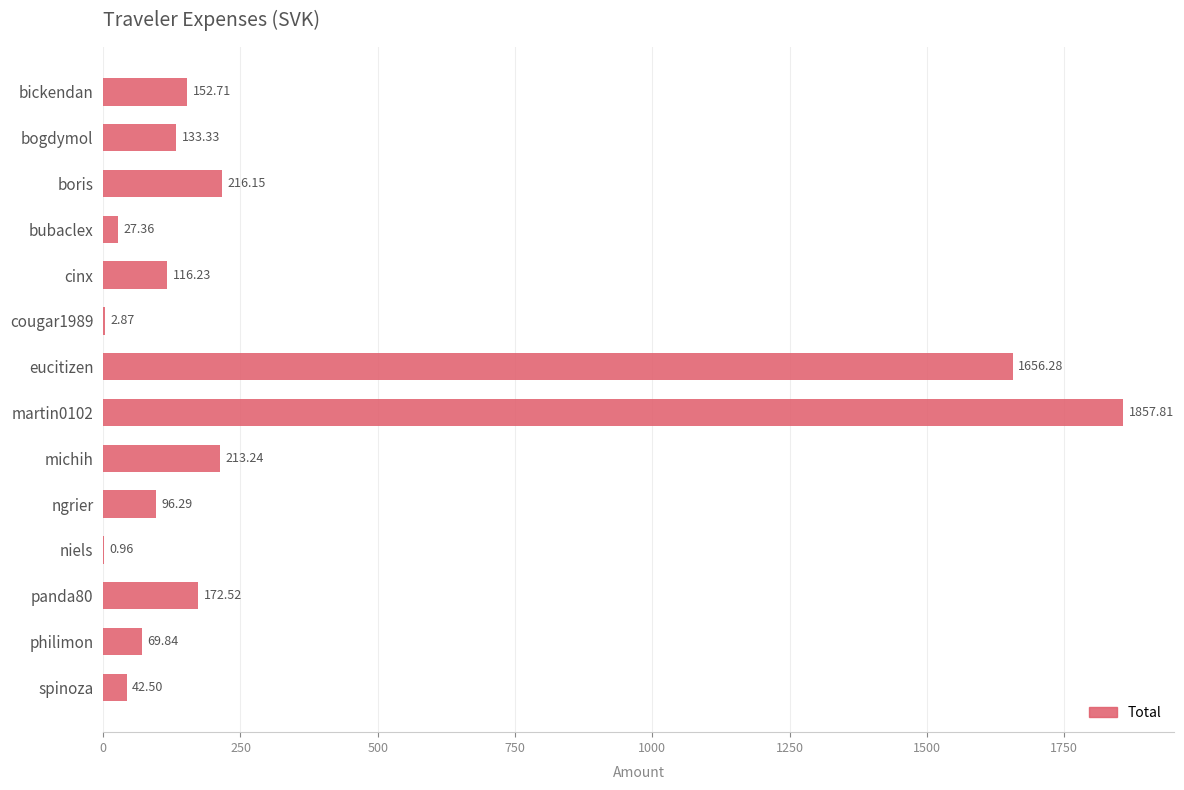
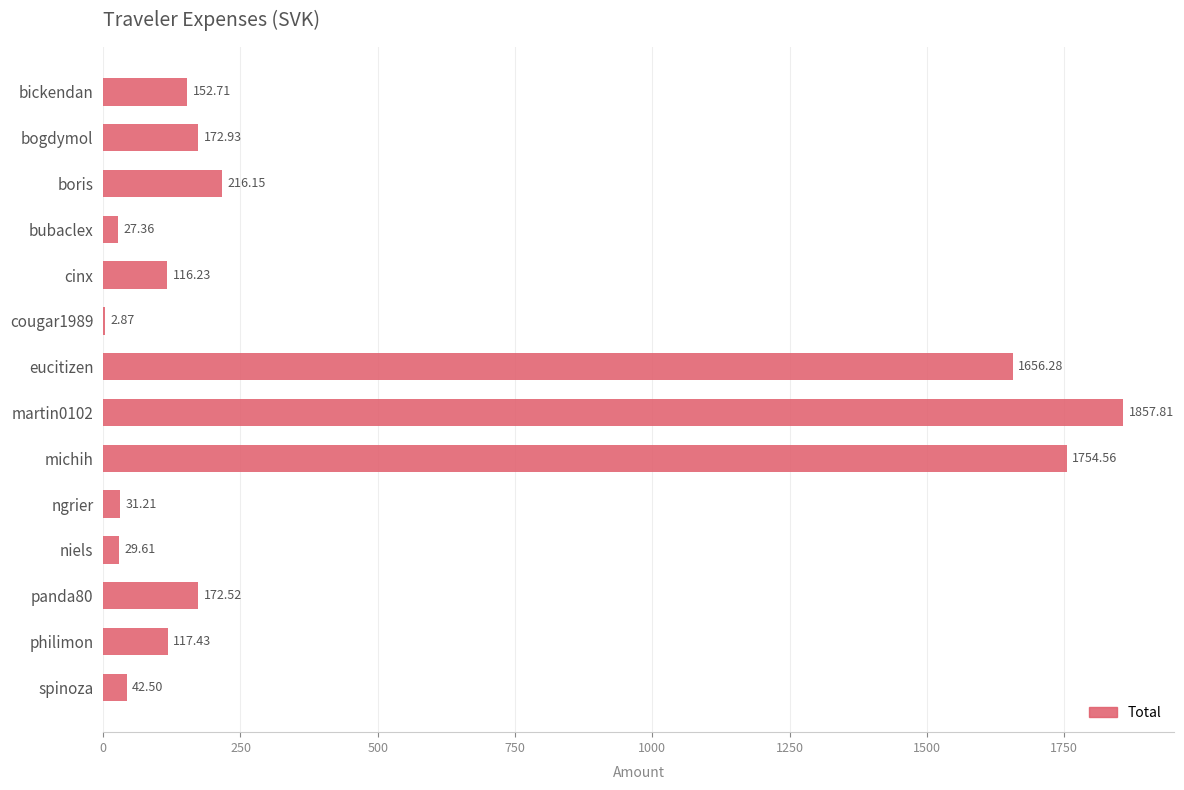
  {
    "bickendan": 152.71,
-   "bogdymol": 133.33,
+   "bogdymol": 172.93,
    "boris": 216.15,
    "bubaclex": 27.36,
    "cinx": 116.23,
    "cougar1989": 2.87,
    "eucitizen": 1656.28,
    "martin0102": 1857.81,
-   "michih": 213.24,
-   "ngrier": 96.29,
-   "niels": 0.96,
+   "michih": 1754.56,
+   "ngrier": 31.21,
+   "niels": 29.61,
    "panda80": 172.52,
-   "philimon": 69.84,
+   "philimon": 117.43,
    "spinoza": 42.50
  }
